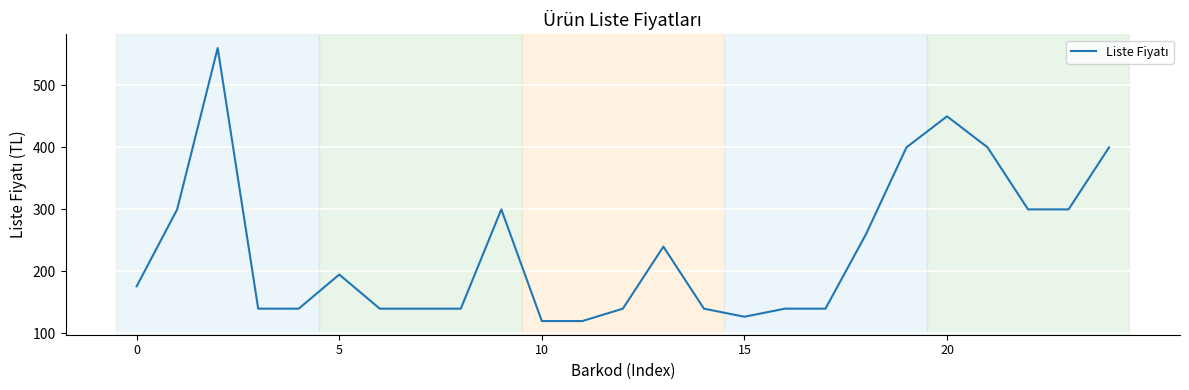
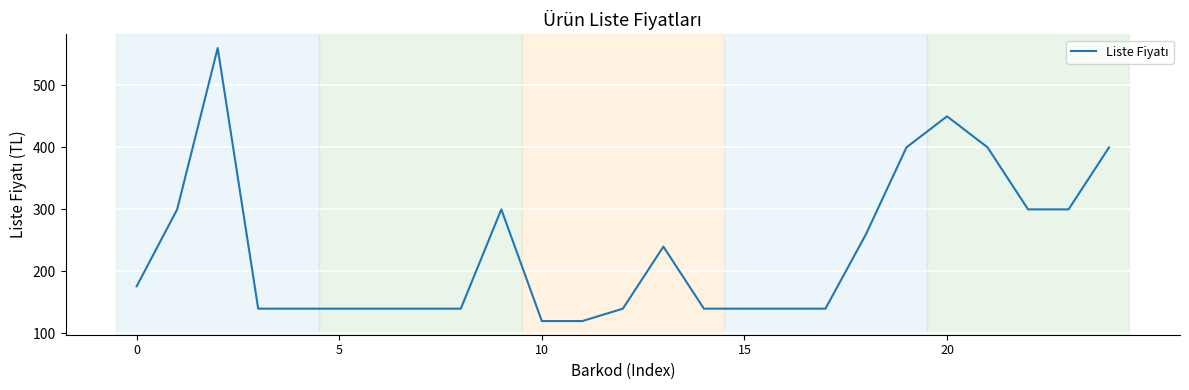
  {
    "0": 180,
-   "5": 200,
+   "5": 140,
    "10": 120,
-   "15": 130,
+   "15": 140,
    "20": 450
  }
